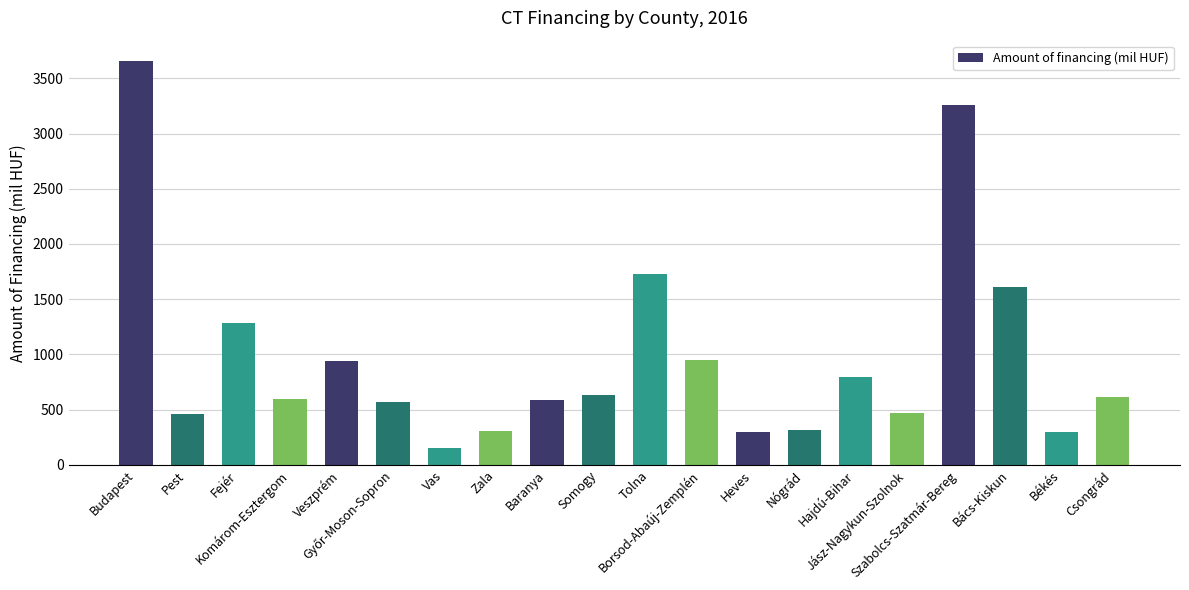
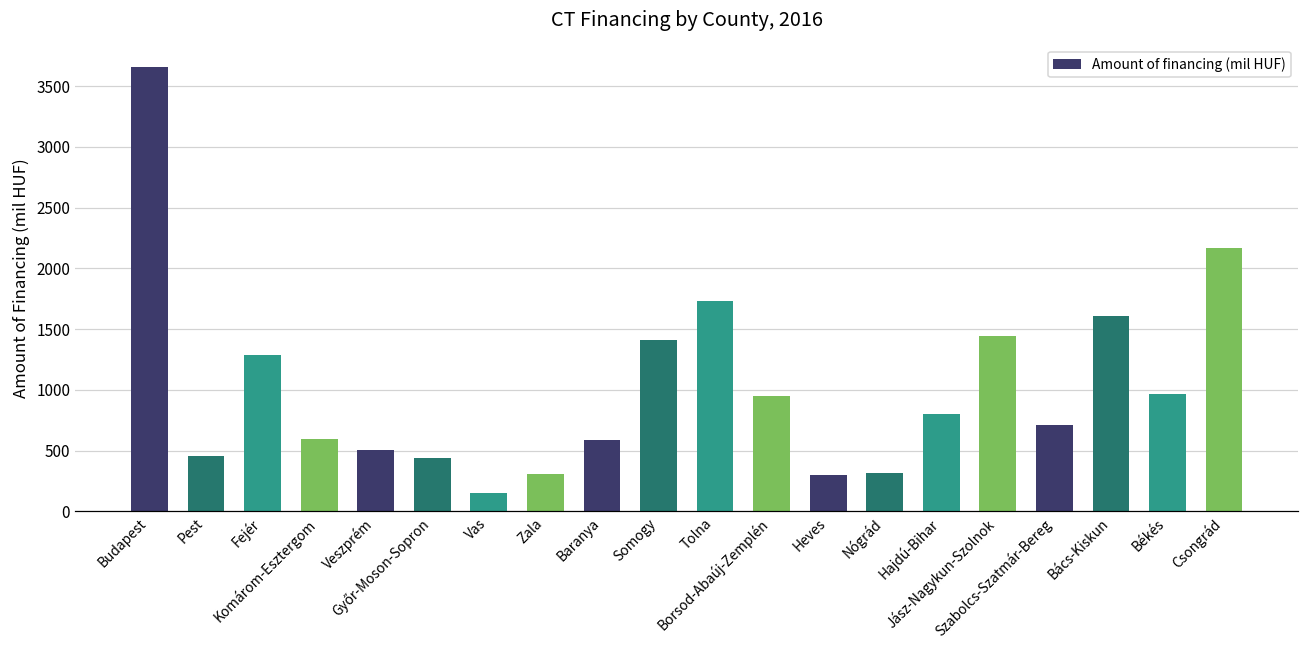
  {
    "Budapest": 3660,
    "Pest": 460,
    "Fejér": 1290,
    "Komárom-Esztergom": 590,
-   "Veszprém": 940,
-   "Győr-Moson-Sopron": 570,
+   "Veszprém": 500,
+   "Győr-Moson-Sopron": 440,
    "Vas": 150,
    "Zala": 310,
    "Baranya": 590,
-   "Somogy": 640,
+   "Somogy": 1410,
    "Tolna": 1730,
    "Borsod-Abaúj-Zemplén": 950,
    "Heves": 300,
    "Nógrád": 320,
    "Hajdú-Bihar": 800,
-   "Jász-Nagykun-Szolnok": 470,
-   "Szabolcs-Szatmár-Bereg": 3260,
+   "Jász-Nagykun-Szolnok": 1440,
+   "Szabolcs-Szatmár-Bereg": 710,
    "Bács-Kiskun": 1610,
-   "Békés": 290,
-   "Csongrád": 610
+   "Békés": 960,
+   "Csongrád": 2170
  }
